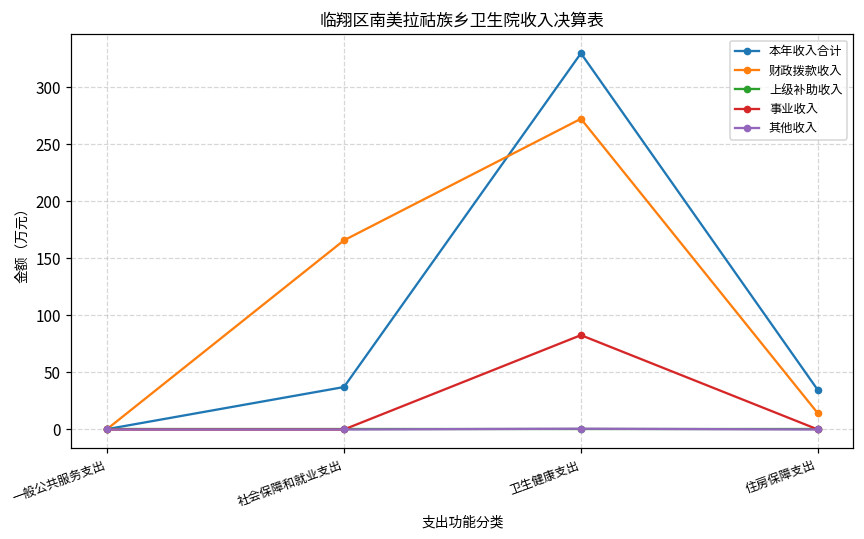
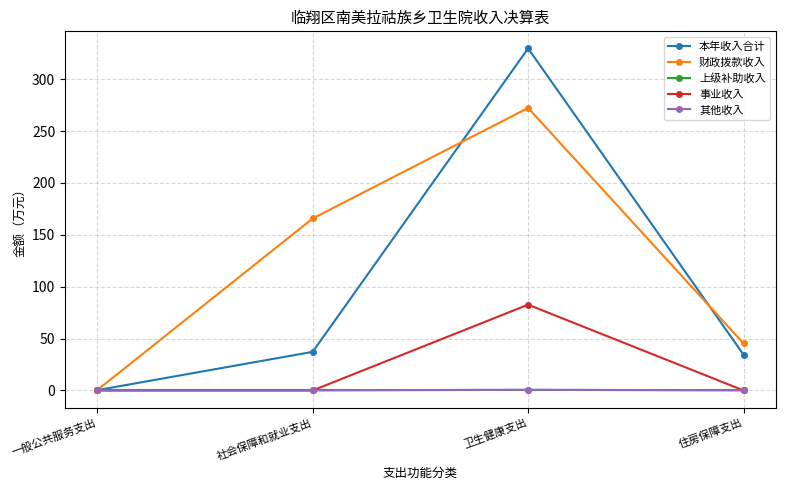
  {
    "本年收入合计": {
      "社会保障和就业支出": 37,
      "卫生健康支出": 330,
      "住房保障支出": 34
    },
    "财政拨款收入": {
      "社会保障和就业支出": 166,
      "卫生健康支出": 272,
-     "住房保障支出": 14
+     "住房保障支出": 45
    },
    "事业收入": {
      "卫生健康支出": 83
    }
  }
